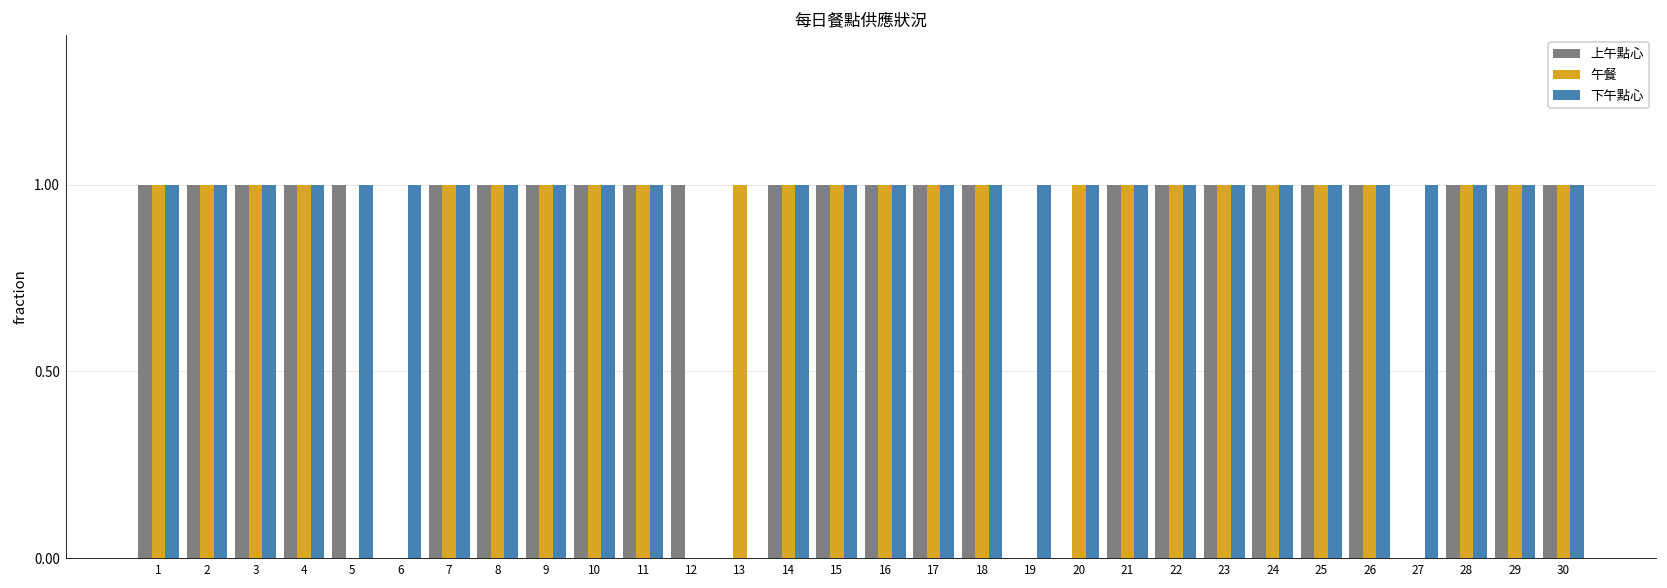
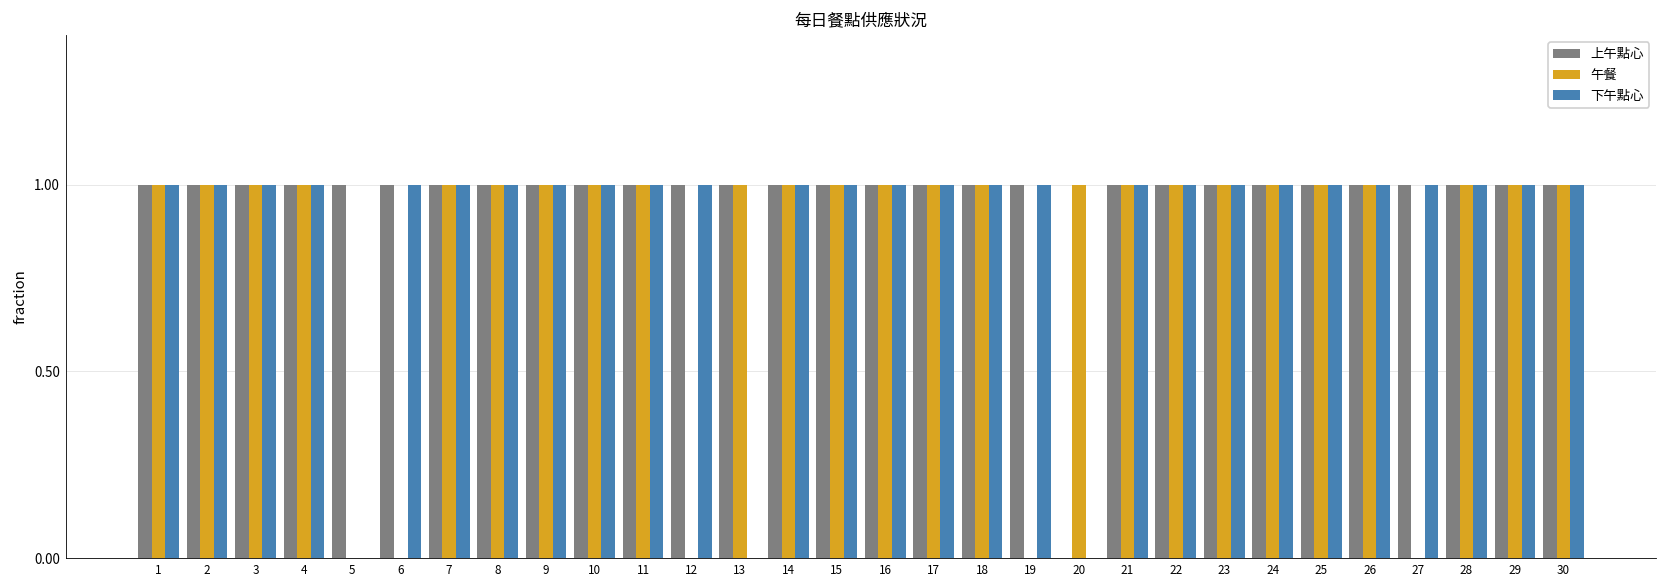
  {
    "上午點心": {
      "1": 1,
      "2": 1,
      "3": 1,
      "4": 1,
      "5": 1,
-     "6": 0,
+     "6": 1,
      "7": 1,
      "8": 1,
      "9": 1,
      "10": 1,
      "11": 1,
      "12": 1,
-     "13": 0,
+     "13": 1,
      "14": 1,
      "15": 1,
      "16": 1,
      "17": 1,
      "18": 1,
-     "19": 0,
+     "19": 1,
      "20": 0,
      "21": 1,
      "22": 1,
      "23": 1,
      "24": 1,
      "25": 1,
      "26": 1,
-     "27": 0,
+     "27": 1,
      "28": 1,
      "29": 1,
      "30": 1
    },
    "午餐": {
      "1": 1,
      "2": 1,
      "3": 1,
      "4": 1,
      "5": 0,
      "6": 0,
      "7": 1,
      "8": 1,
      "9": 1,
      "10": 1,
      "11": 1,
      "12": 0,
      "13": 1,
      "14": 1,
      "15": 1,
      "16": 1,
      "17": 1,
      "18": 1,
      "19": 0,
      "20": 1,
      "21": 1,
      "22": 1,
      "23": 1,
      "24": 1,
      "25": 1,
      "26": 1,
      "27": 0,
      "28": 1,
      "29": 1,
      "30": 1
    },
    "下午點心": {
      "1": 1,
      "2": 1,
      "3": 1,
      "4": 1,
-     "5": 1,
+     "5": 0,
      "6": 1,
      "7": 1,
      "8": 1,
      "9": 1,
      "10": 1,
      "11": 1,
-     "12": 0,
+     "12": 1,
      "13": 0,
      "14": 1,
      "15": 1,
      "16": 1,
      "17": 1,
      "18": 1,
      "19": 1,
-     "20": 1,
+     "20": 0,
      "21": 1,
      "22": 1,
      "23": 1,
      "24": 1,
      "25": 1,
      "26": 1,
      "27": 1,
      "28": 1,
      "29": 1,
      "30": 1
    }
  }
